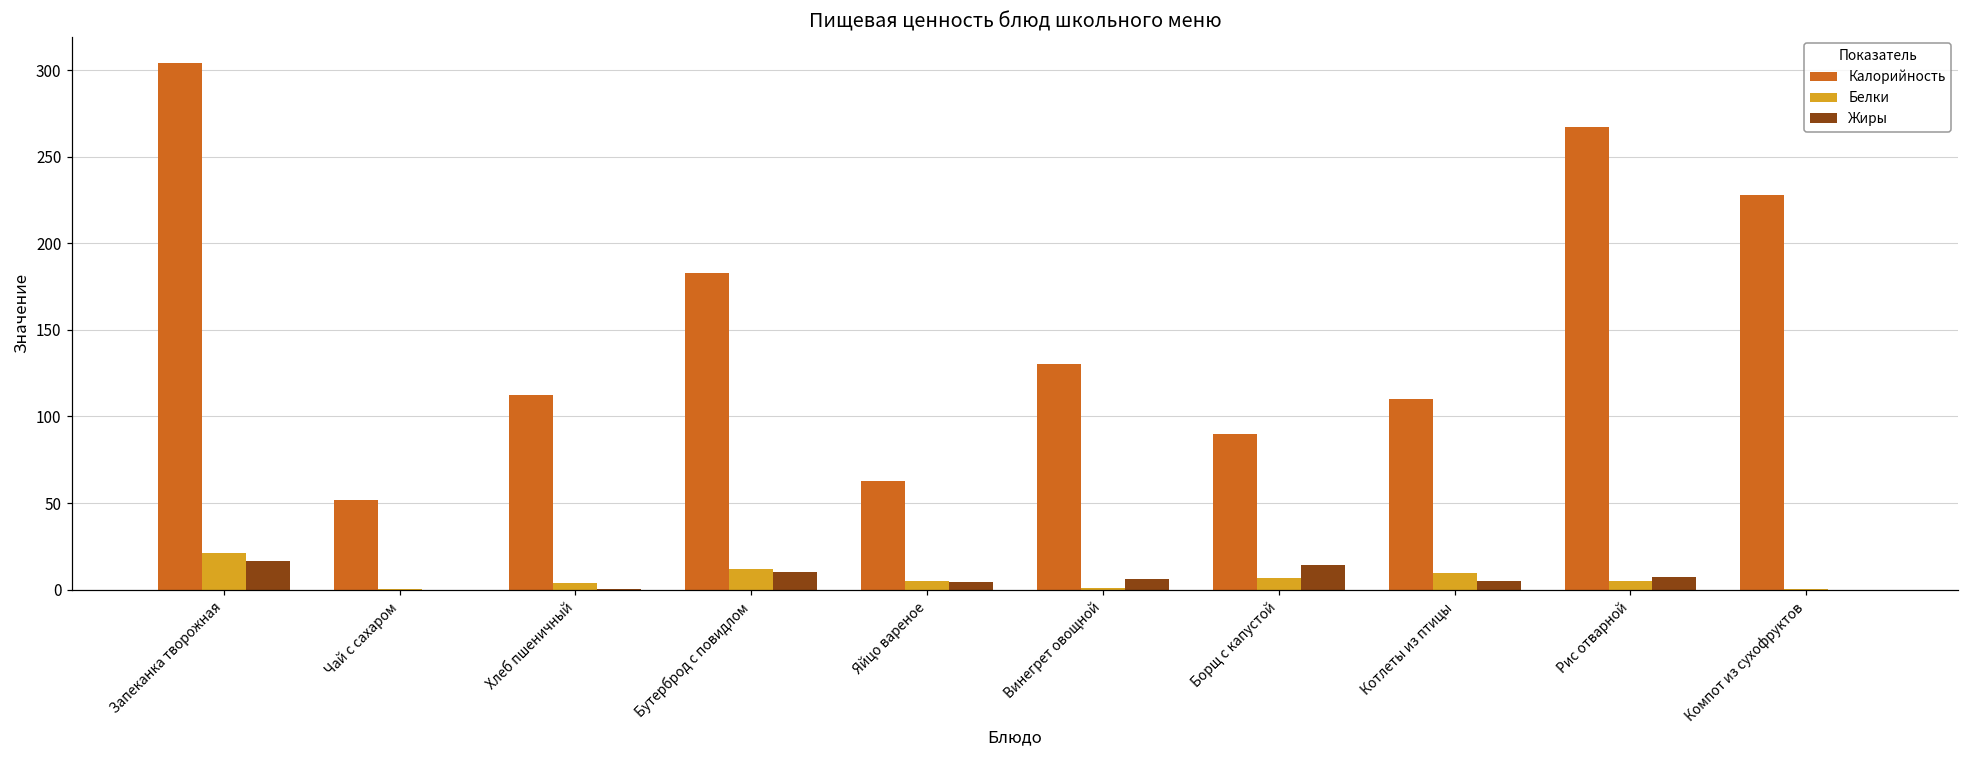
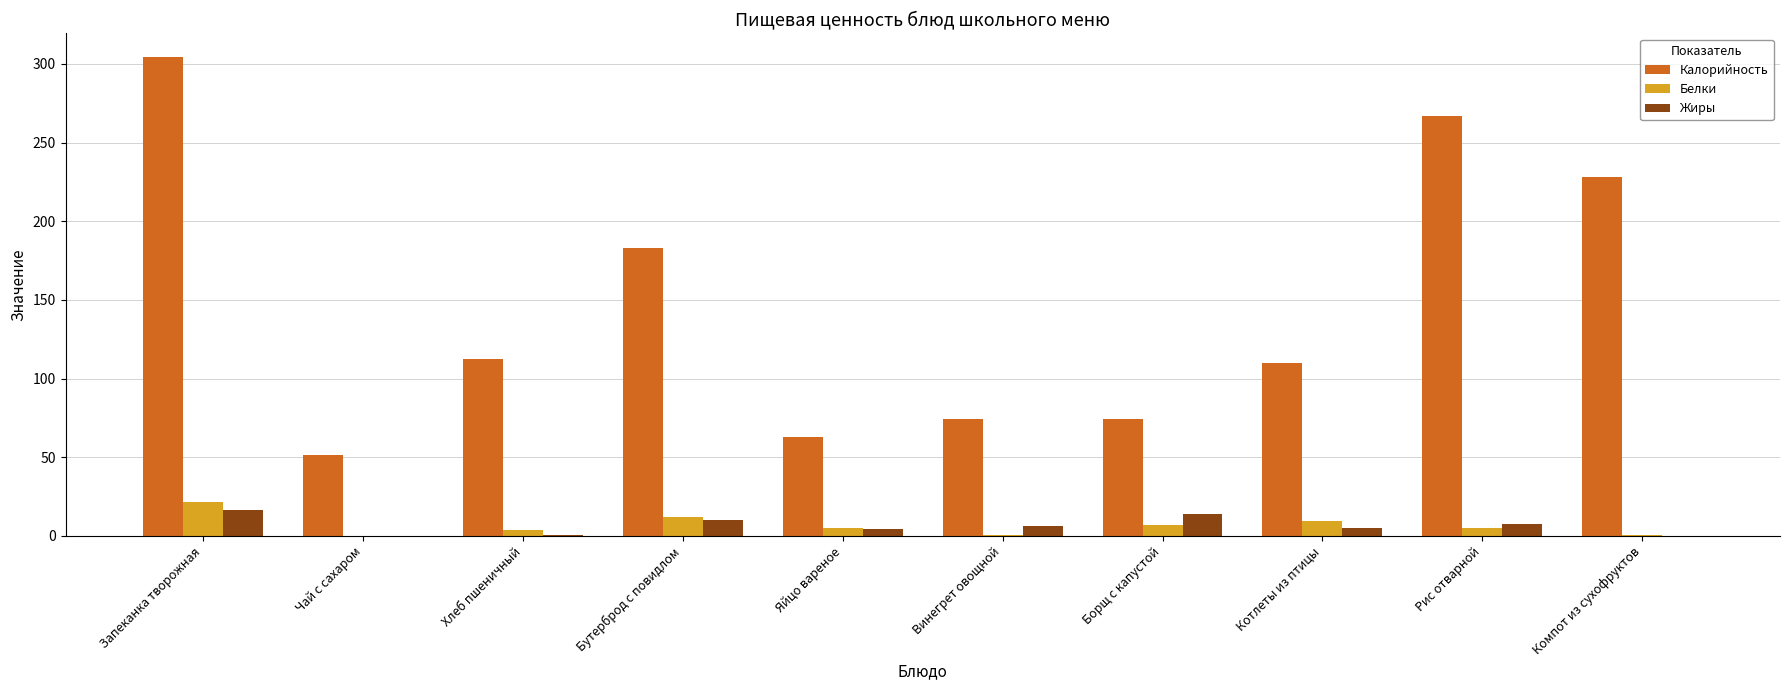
  {
    "Калорийность": {
      "Запеканка творожная": 304,
      "Чай с сахаром": 52,
      "Хлеб пшеничный": 113,
      "Бутерброд с повидлом": 183,
      "Яйцо вареное": 63,
-     "Винегрет овощной": 130,
-     "Борщ с капустой": 90,
+     "Винегрет овощной": 75,
+     "Борщ с капустой": 74,
      "Котлеты из птицы": 110,
      "Рис отварной": 267,
      "Компот из сухофруктов": 228
    },
    "Белки": {
      "Запеканка творожная": 21,
      "Хлеб пшеничный": 4,
      "Бутерброд с повидлом": 12,
      "Яйцо вареное": 5,
      "Борщ с капустой": 7,
      "Котлеты из птицы": 10,
      "Рис отварной": 5
    },
    "Жиры": {
      "Запеканка творожная": 16,
      "Бутерброд с повидлом": 10,
      "Яйцо вареное": 5,
      "Винегрет овощной": 6,
      "Борщ с капустой": 14,
      "Котлеты из птицы": 5,
      "Рис отварной": 7,
      "Компот из сухофруктов": 0
    }
  }
